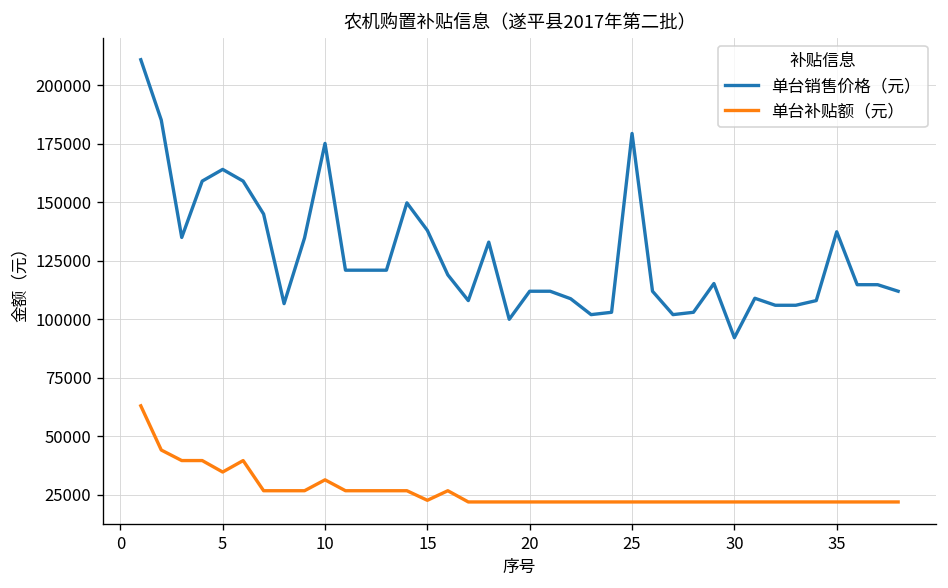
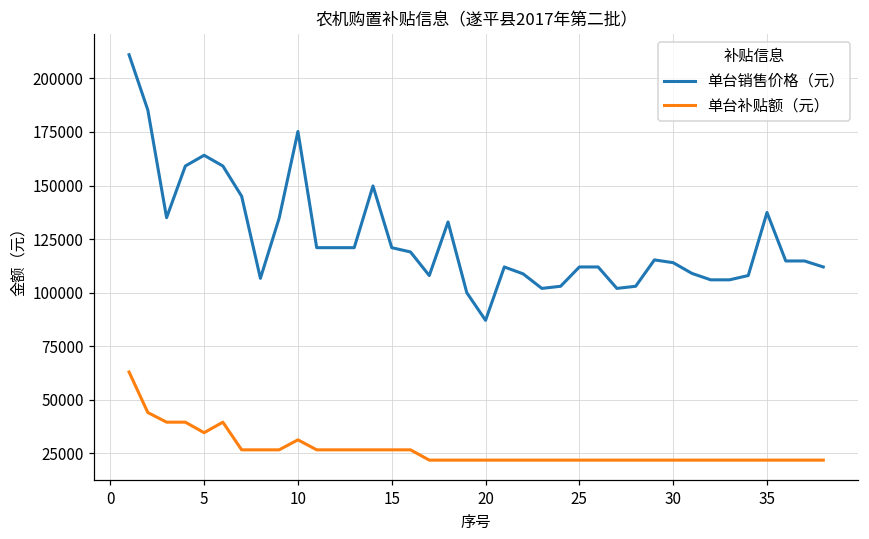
  {
    "单台销售价格（元）": {
      "5": 164000,
      "10": 175000,
-     "15": 138000,
-     "20": 112000,
-     "25": 179000,
-     "30": 92000,
+     "15": 121000,
+     "20": 87000,
+     "25": 112000,
+     "30": 114000,
      "35": 137000
    },
    "单台补贴额（元）": {
      "5": 35000,
      "10": 31000,
-     "15": 23000,
+     "15": 27000,
      "20": 22000,
      "25": 22000,
      "30": 22000,
      "35": 22000
    }
  }
